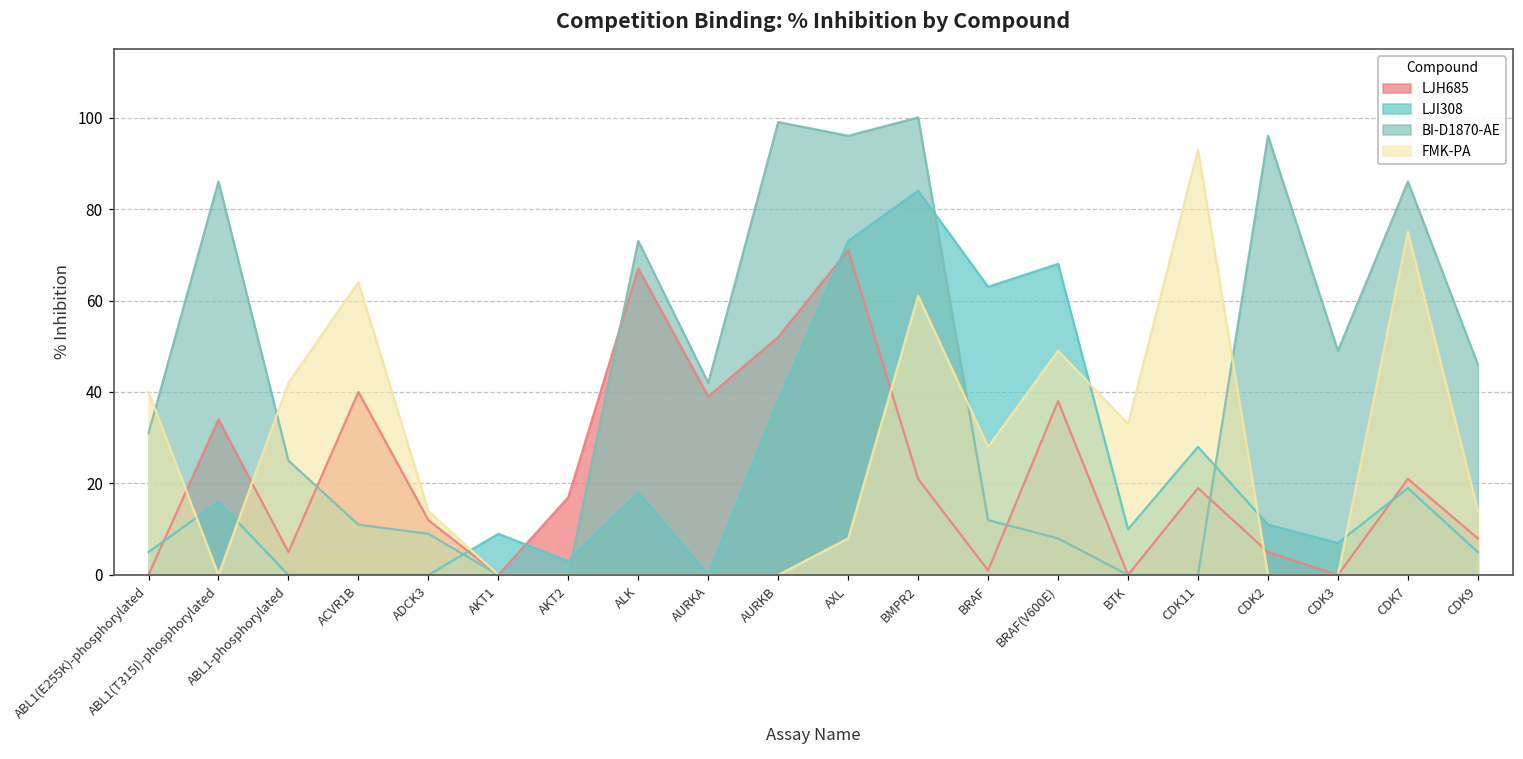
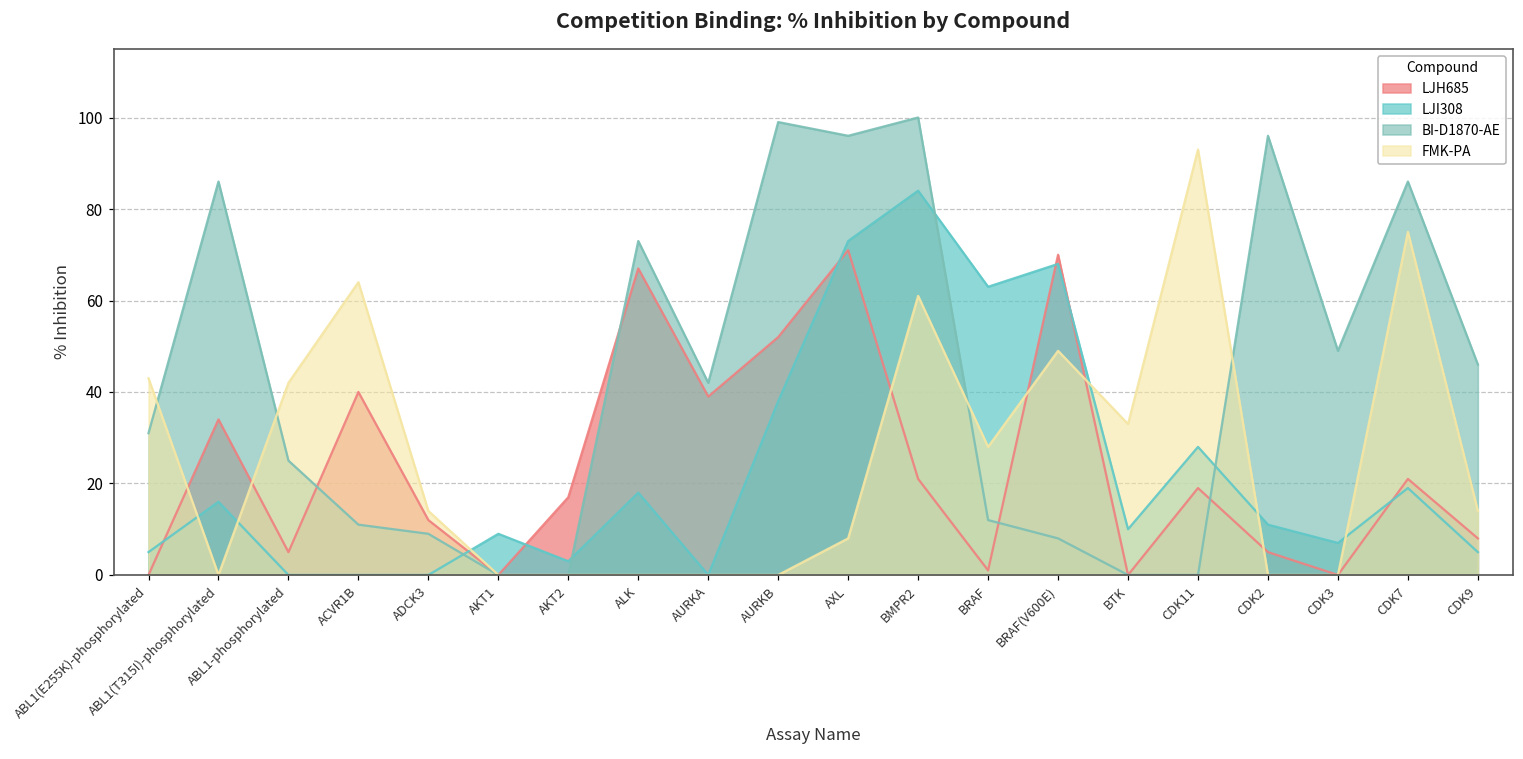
  {
    "LJH685": {
      "ABL1(E255K)-phosphorylated": 0,
      "ABL1(T315I)-phosphorylated": 34,
      "ABL1-phosphorylated": 5,
      "ACVR1B": 40,
      "ADCK3": 12,
      "AKT2": 17,
      "ALK": 67,
      "AURKA": 39,
      "AURKB": 52,
      "AXL": 71,
      "BMPR2": 21,
      "BRAF": 1,
-     "BRAF(V600E)": 38,
+     "BRAF(V600E)": 70,
      "CDK11": 19,
      "CDK2": 5,
      "CDK7": 21,
      "CDK9": 8
    },
    "FMK-PA": {
-     "ABL1(E255K)-phosphorylated": 40,
+     "ABL1(E255K)-phosphorylated": 43,
      "ABL1(T315I)-phosphorylated": 0,
      "ABL1-phosphorylated": 42,
      "ACVR1B": 64,
      "ADCK3": 14,
      "ALK": 0,
      "AURKB": 0,
      "AXL": 8,
      "BMPR2": 61,
      "BRAF": 28,
      "BRAF(V600E)": 49,
      "BTK": 33,
      "CDK11": 93,
      "CDK2": 0,
      "CDK7": 75,
      "CDK9": 14
    }
  }
